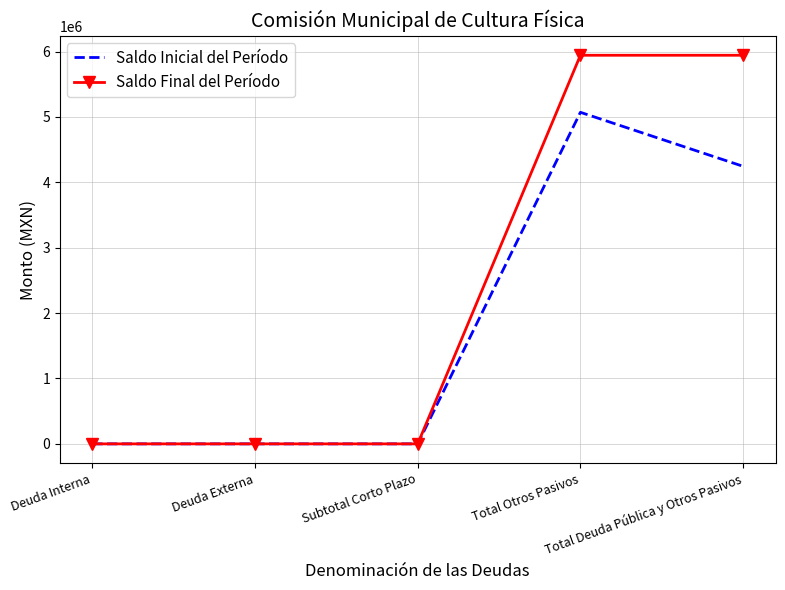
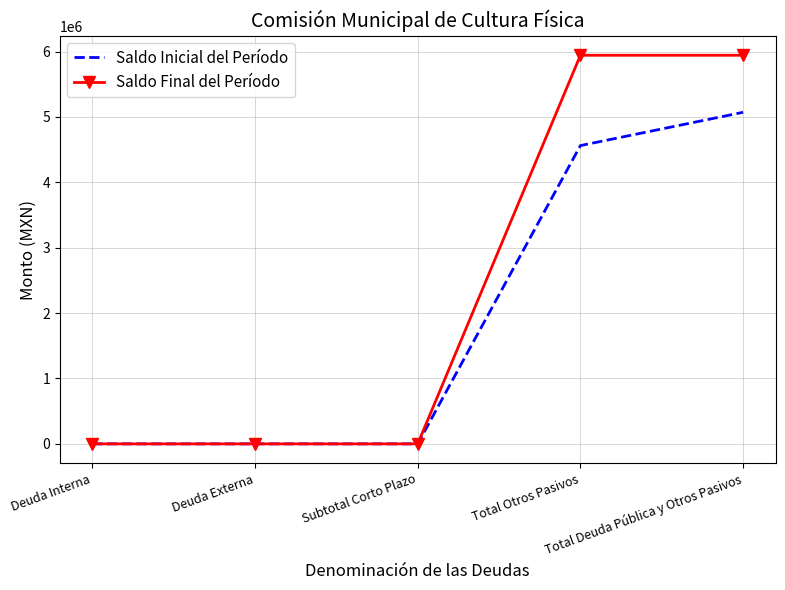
  {
    "Saldo Inicial del Período": {
-     "Total Otros Pasivos": 5100000,
-     "Total Deuda Pública y Otros Pasivos": 4200000
+     "Total Otros Pasivos": 4600000,
+     "Total Deuda Pública y Otros Pasivos": 5100000
    },
    "Saldo Final del Período": {
      "Total Otros Pasivos": 5900000,
      "Total Deuda Pública y Otros Pasivos": 5900000
    }
  }
